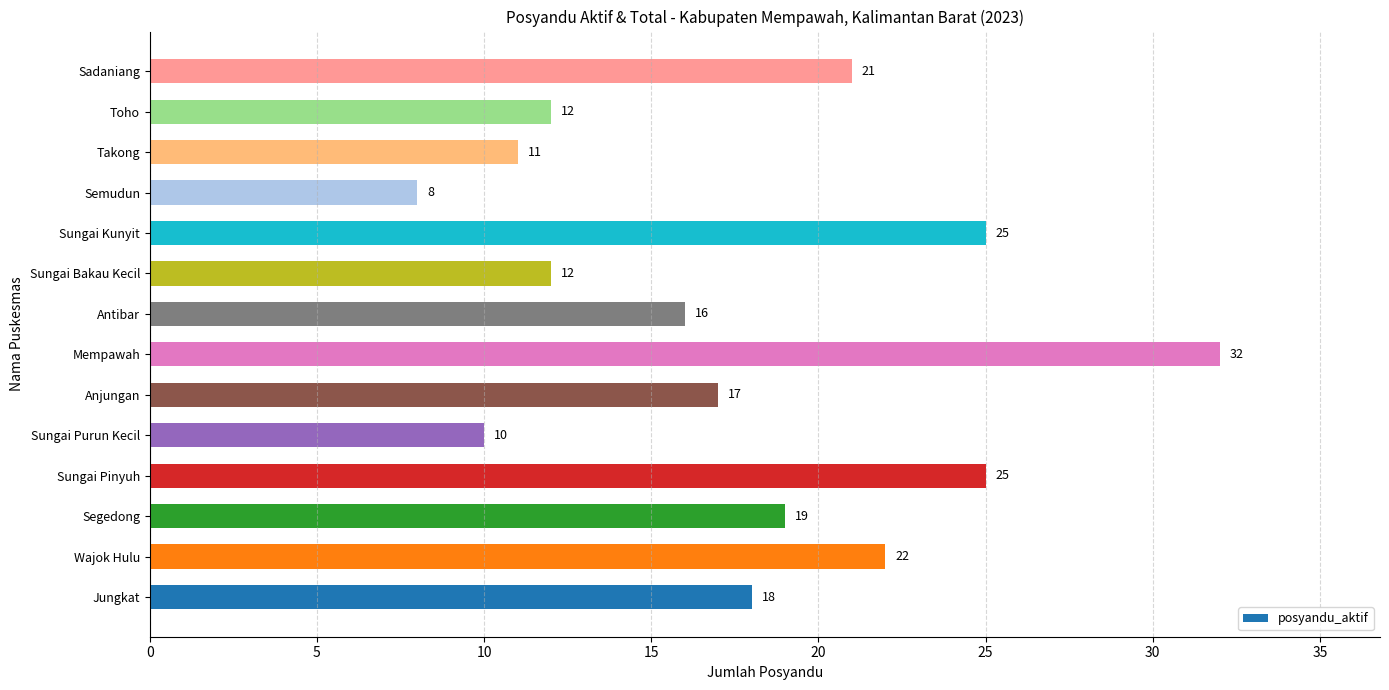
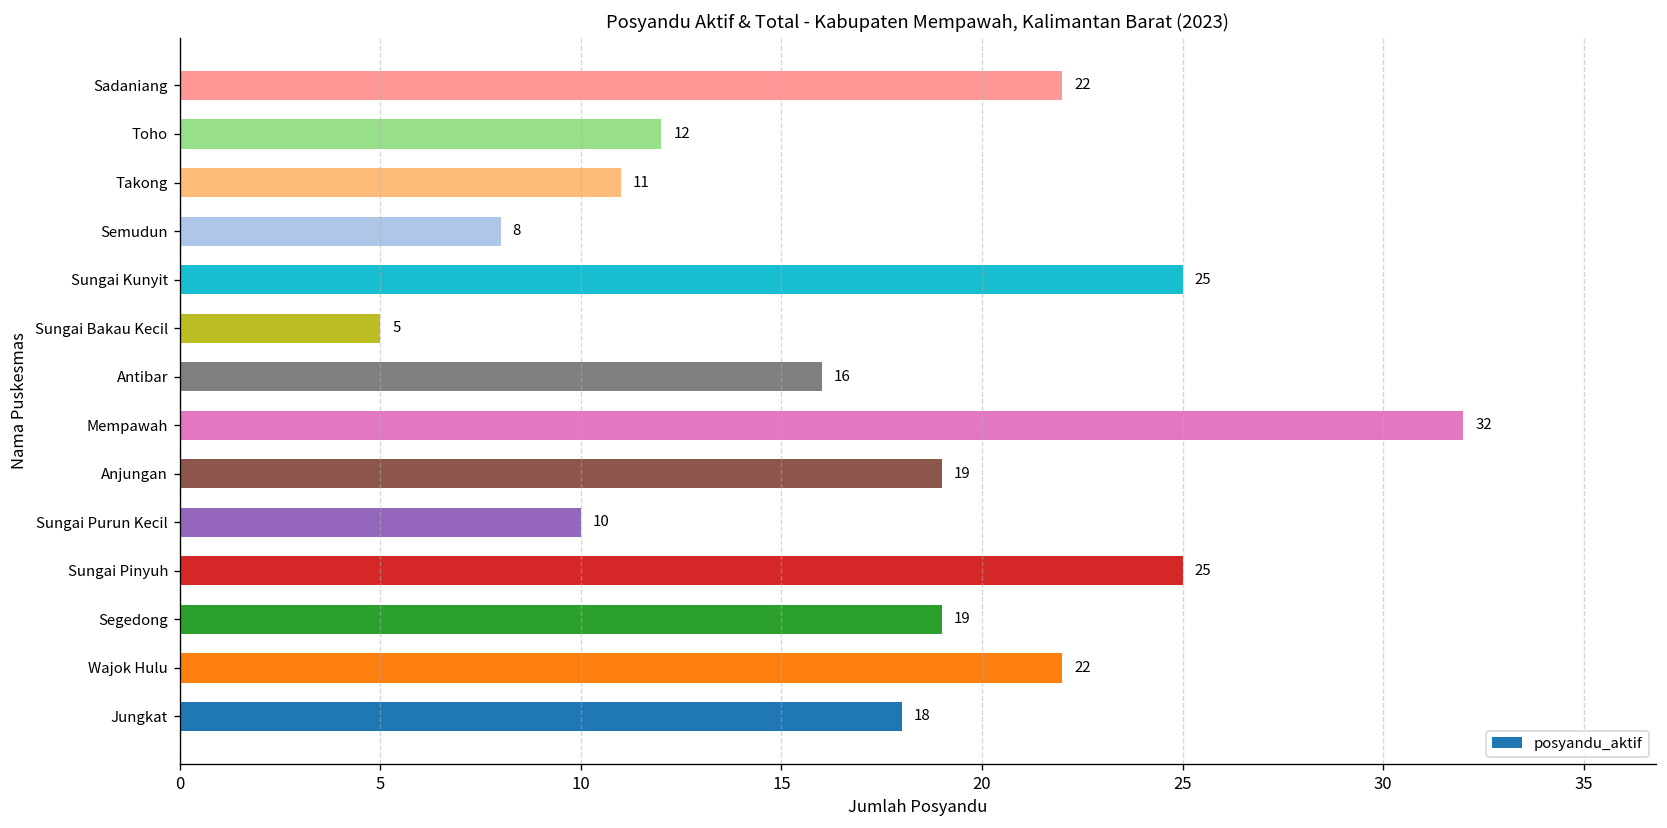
  {
-   "Sadaniang": 21,
+   "Sadaniang": 22,
    "Toho": 12,
    "Takong": 11,
    "Semudun": 8,
    "Sungai Kunyit": 25,
-   "Sungai Bakau Kecil": 12,
+   "Sungai Bakau Kecil": 5,
    "Antibar": 16,
    "Mempawah": 32,
-   "Anjungan": 17,
+   "Anjungan": 19,
    "Sungai Purun Kecil": 10,
    "Sungai Pinyuh": 25,
    "Segedong": 19,
    "Wajok Hulu": 22,
    "Jungkat": 18
  }
